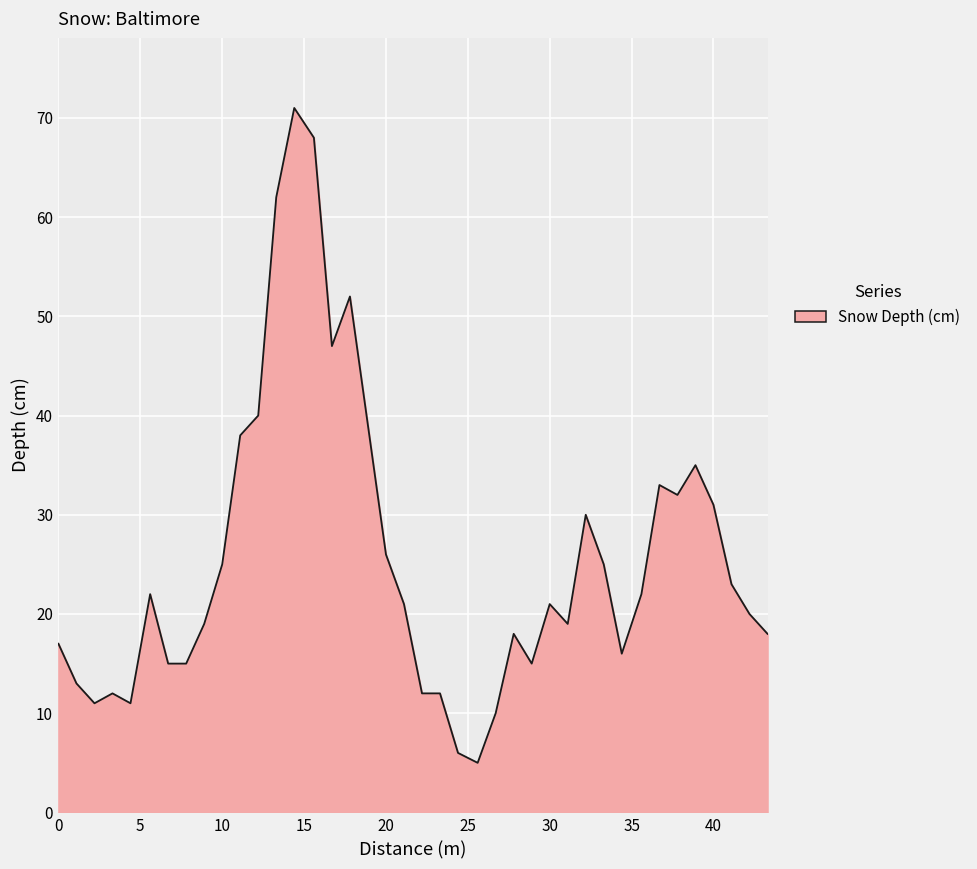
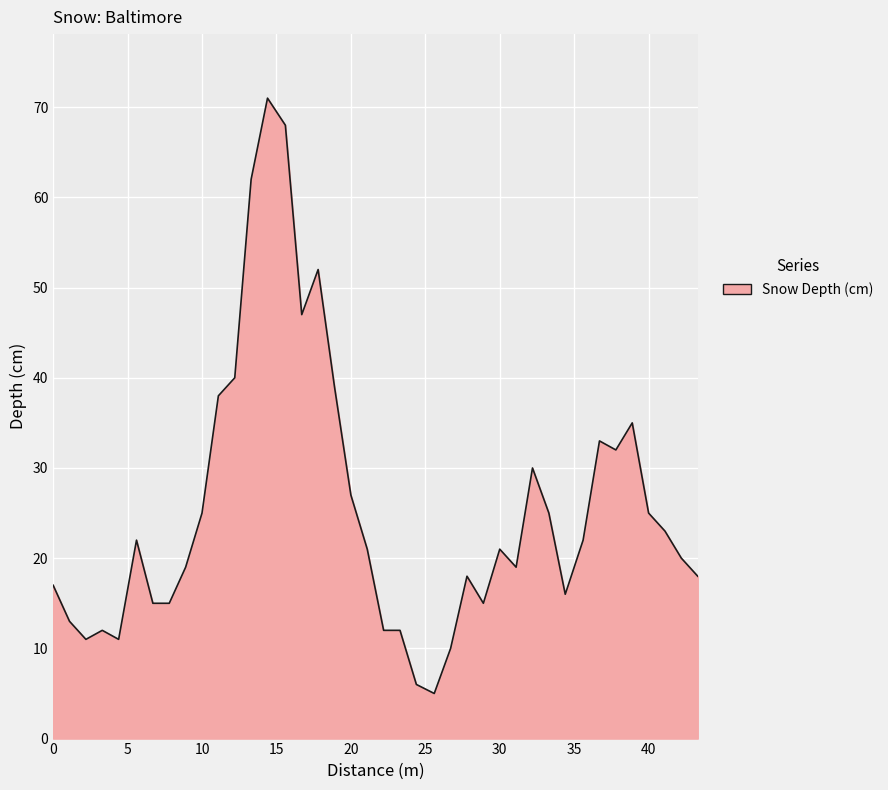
  {
    "0": 17,
    "10": 25,
-   "20": 26,
+   "20": 27,
    "30": 21,
-   "40": 31
+   "40": 25
  }
